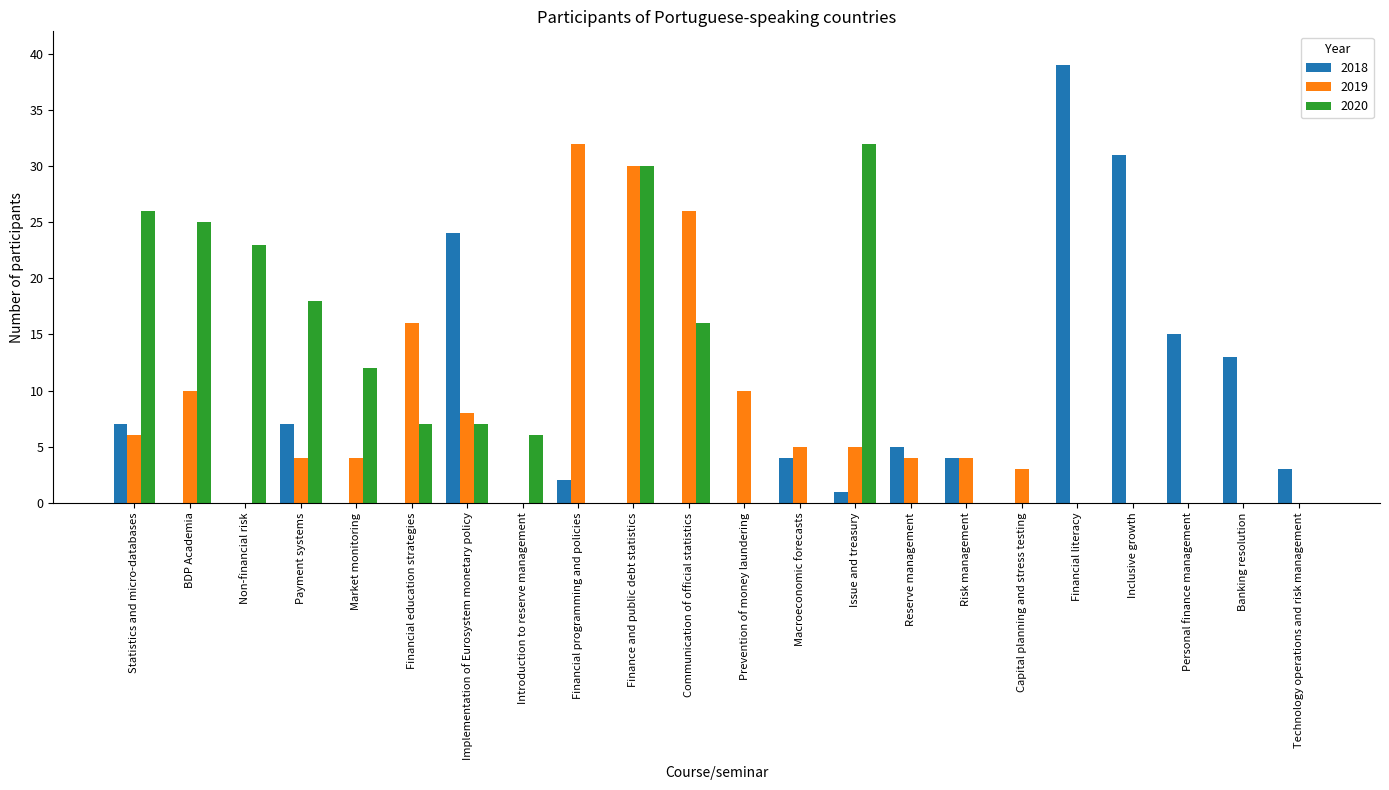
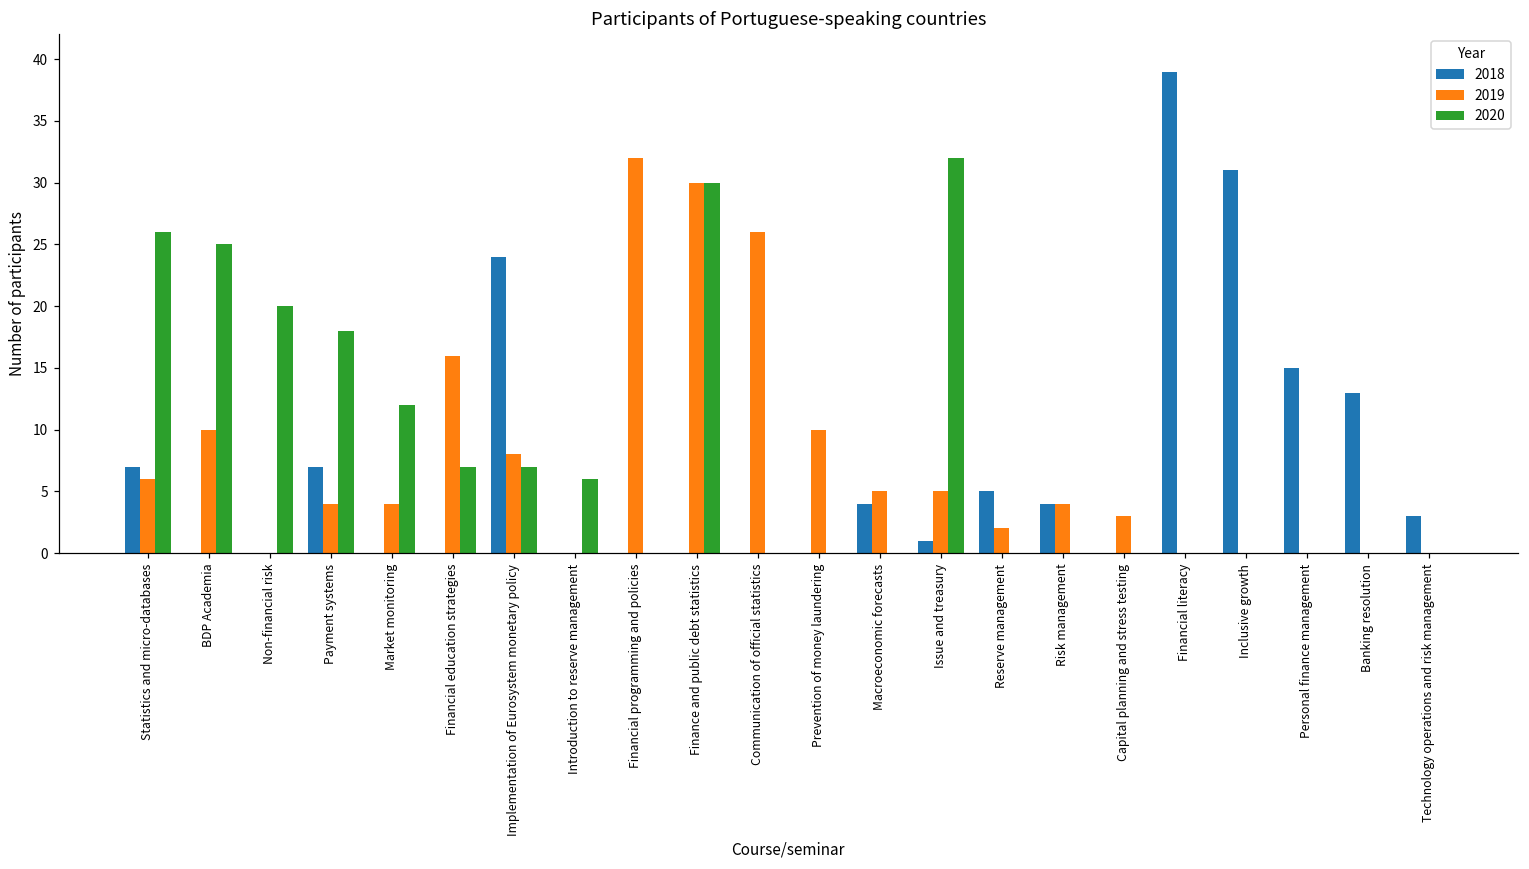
  {
    "2018": {
      "Statistics and micro-databases": 7,
      "BDP Academia": 0,
      "Non-financial risk": 0,
      "Payment systems": 7,
      "Market monitoring": 0,
      "Financial education strategies": 0,
      "Implementation of Eurosystem monetary policy": 24,
      "Introduction to reserve management": 0,
-     "Financial programming and policies": 2,
+     "Financial programming and policies": 0,
      "Finance and public debt statistics": 0,
      "Communication of official statistics": 0,
      "Prevention of money laundering": 0,
      "Macroeconomic forecasts": 4,
      "Issue and treasury": 1,
      "Reserve management": 5,
      "Risk management": 4,
      "Capital planning and stress testing": 0,
      "Financial literacy": 39,
      "Inclusive growth": 31,
      "Personal finance management": 15,
      "Banking resolution": 13,
      "Technology operations and risk management": 3
    },
    "2019": {
      "Statistics and micro-databases": 6,
      "BDP Academia": 10,
      "Non-financial risk": 0,
      "Payment systems": 4,
      "Market monitoring": 4,
      "Financial education strategies": 16,
      "Implementation of Eurosystem monetary policy": 8,
      "Introduction to reserve management": 0,
      "Financial programming and policies": 32,
      "Finance and public debt statistics": 30,
      "Communication of official statistics": 26,
      "Prevention of money laundering": 10,
      "Macroeconomic forecasts": 5,
      "Issue and treasury": 5,
-     "Reserve management": 4,
+     "Reserve management": 2,
      "Risk management": 4,
      "Capital planning and stress testing": 3,
      "Financial literacy": 0,
      "Inclusive growth": 0,
      "Personal finance management": 0,
      "Banking resolution": 0,
      "Technology operations and risk management": 0
    },
    "2020": {
      "Statistics and micro-databases": 26,
      "BDP Academia": 25,
-     "Non-financial risk": 23,
+     "Non-financial risk": 20,
      "Payment systems": 18,
      "Market monitoring": 12,
      "Financial education strategies": 7,
      "Implementation of Eurosystem monetary policy": 7,
      "Introduction to reserve management": 6,
      "Financial programming and policies": 0,
      "Finance and public debt statistics": 30,
-     "Communication of official statistics": 16,
+     "Communication of official statistics": 0,
      "Prevention of money laundering": 0,
      "Macroeconomic forecasts": 0,
      "Issue and treasury": 32,
      "Reserve management": 0,
      "Risk management": 0,
      "Capital planning and stress testing": 0,
      "Financial literacy": 0,
      "Inclusive growth": 0,
      "Personal finance management": 0,
      "Banking resolution": 0,
      "Technology operations and risk management": 0
    }
  }
